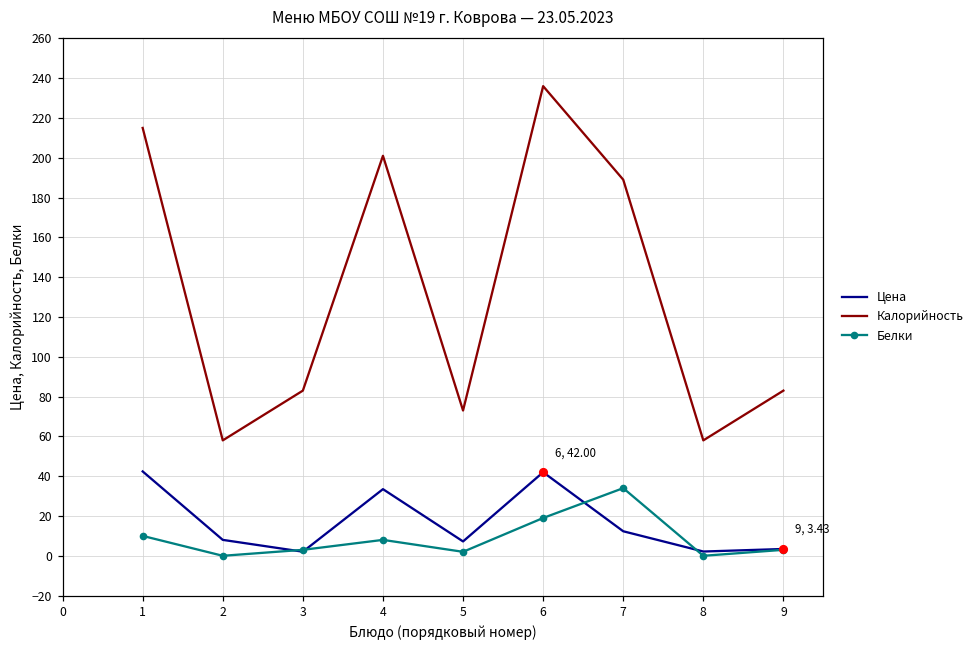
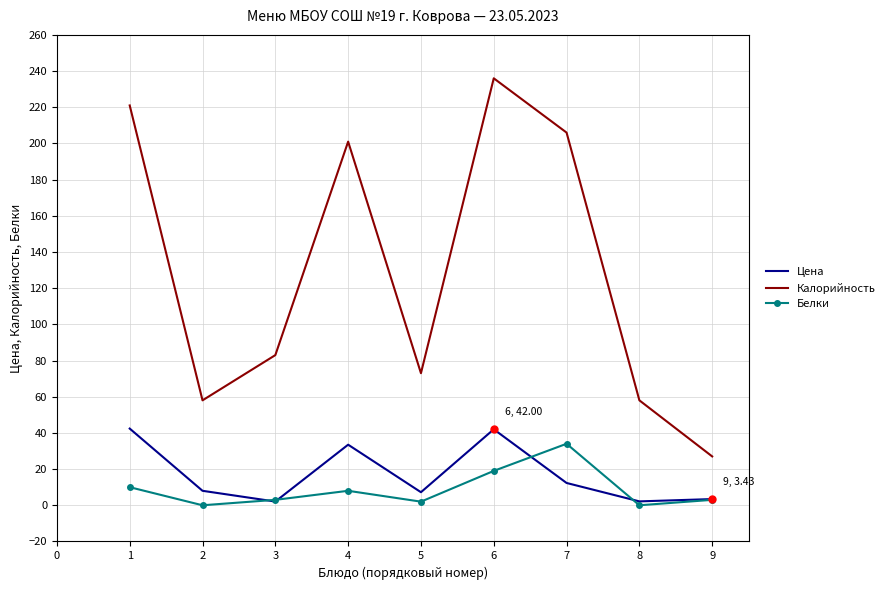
  {
    "Цена": {
      "1": 42,
      "2": 8,
      "4": 33,
      "5": 7,
      "7": 12,
      "8": 2
    },
    "Калорийность": {
-     "1": 215,
+     "1": 221,
      "2": 58,
      "3": 83,
      "4": 201,
      "5": 73,
      "6": 236,
-     "7": 189,
+     "7": 206,
      "8": 58,
-     "9": 83
+     "9": 27
    },
    "Белки": {
      "1": 10,
      "2": 0,
      "4": 8,
      "5": 2,
      "6": 19,
      "7": 34,
      "8": 0
    }
  }
